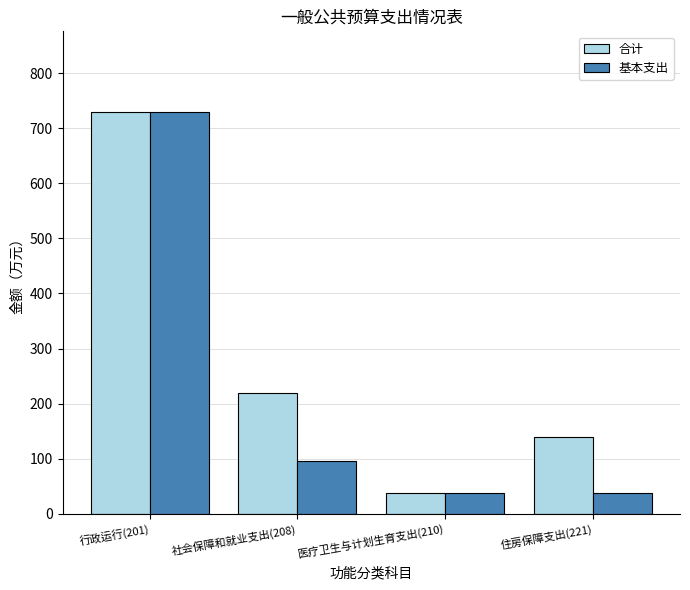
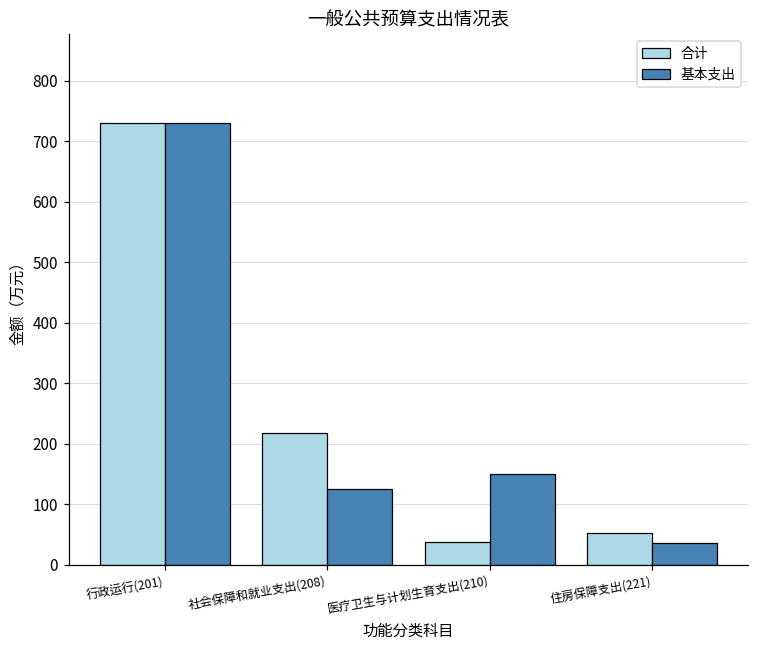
  {
    "合计": {
      "行政运行(201)": 730,
      "社会保障和就业支出(208)": 220,
      "医疗卫生与计划生育支出(210)": 40,
-     "住房保障支出(221)": 140
+     "住房保障支出(221)": 50
    },
    "基本支出": {
      "行政运行(201)": 730,
-     "社会保障和就业支出(208)": 100,
-     "医疗卫生与计划生育支出(210)": 40,
+     "社会保障和就业支出(208)": 130,
+     "医疗卫生与计划生育支出(210)": 150,
      "住房保障支出(221)": 40
    }
  }
